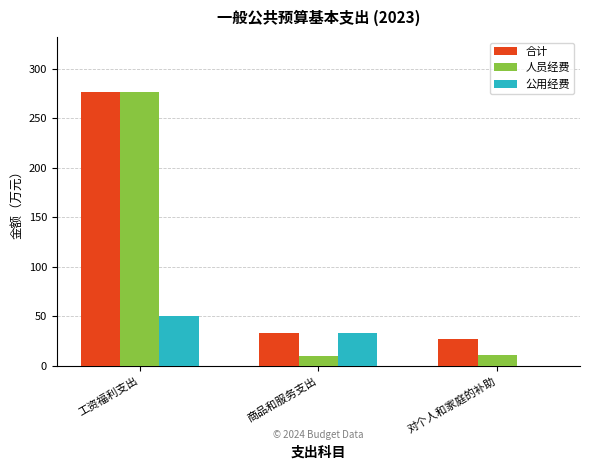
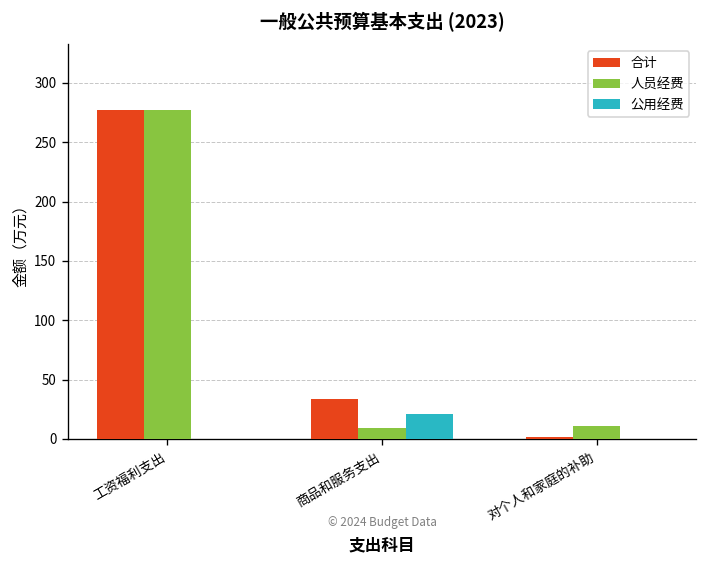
  {
    "合计": {
      "工资福利支出": 280,
      "商品和服务支出": 30,
-     "对个人和家庭的补助": 30
+     "对个人和家庭的补助": 0
    },
    "人员经费": {
      "工资福利支出": 280,
      "商品和服务支出": 10,
      "对个人和家庭的补助": 10
    },
    "公用经费": {
-     "工资福利支出": 50,
-     "商品和服务支出": 30,
+     "工资福利支出": 0,
+     "商品和服务支出": 20,
      "对个人和家庭的补助": 0
    }
  }
